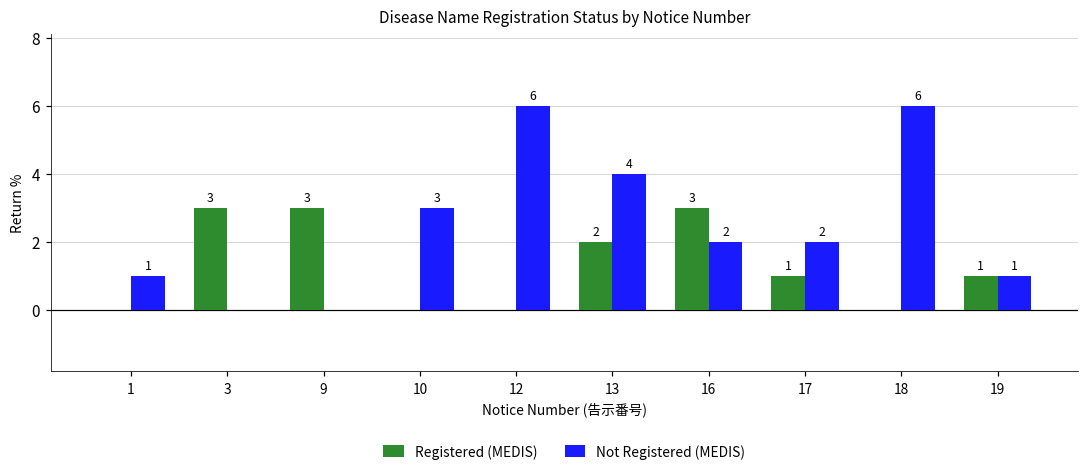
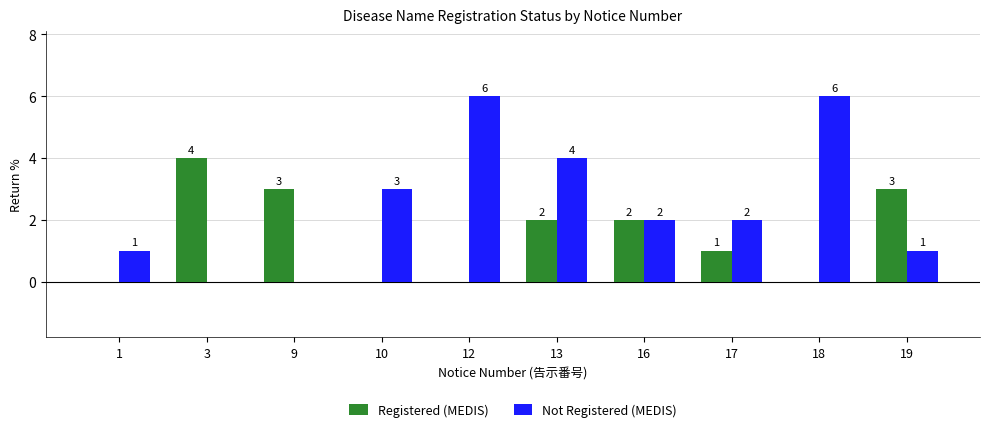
  {
    "Registered (MEDIS)": {
-     "3": 3,
+     "3": 4,
      "9": 3,
      "13": 2,
-     "16": 3,
+     "16": 2,
      "17": 1,
-     "19": 1
+     "19": 3
    },
    "Not Registered (MEDIS)": {
      "1": 1,
      "10": 3,
      "12": 6,
      "13": 4,
      "16": 2,
      "17": 2,
      "18": 6,
      "19": 1
    }
  }
